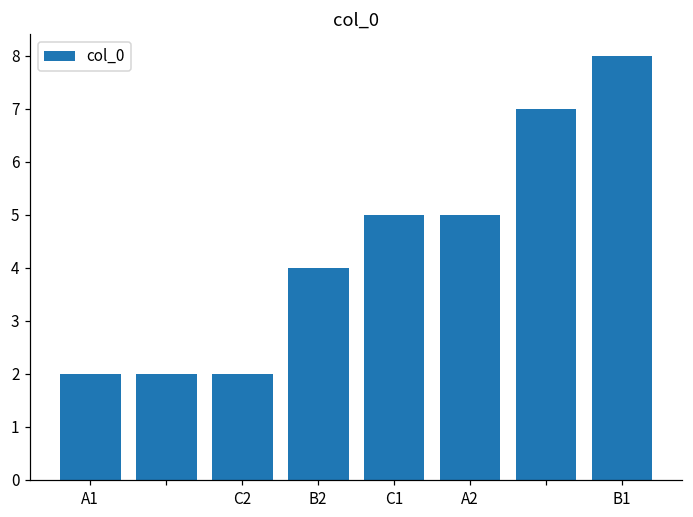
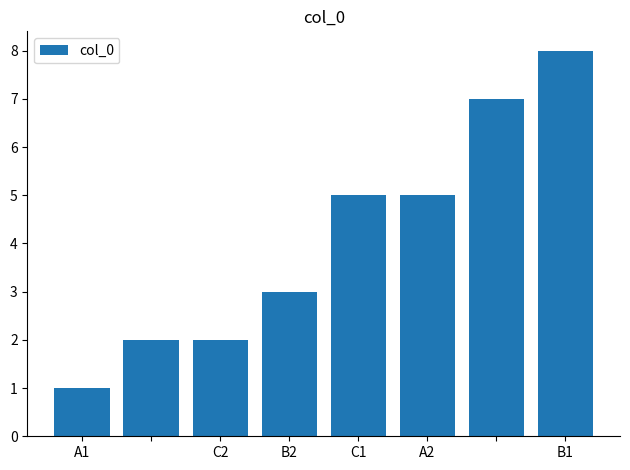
  {
-   "A1": 2,
+   "A1": 1,
    "C2": 2,
-   "B2": 4,
+   "B2": 3,
    "C1": 5,
    "A2": 5,
    "B1": 8
  }
